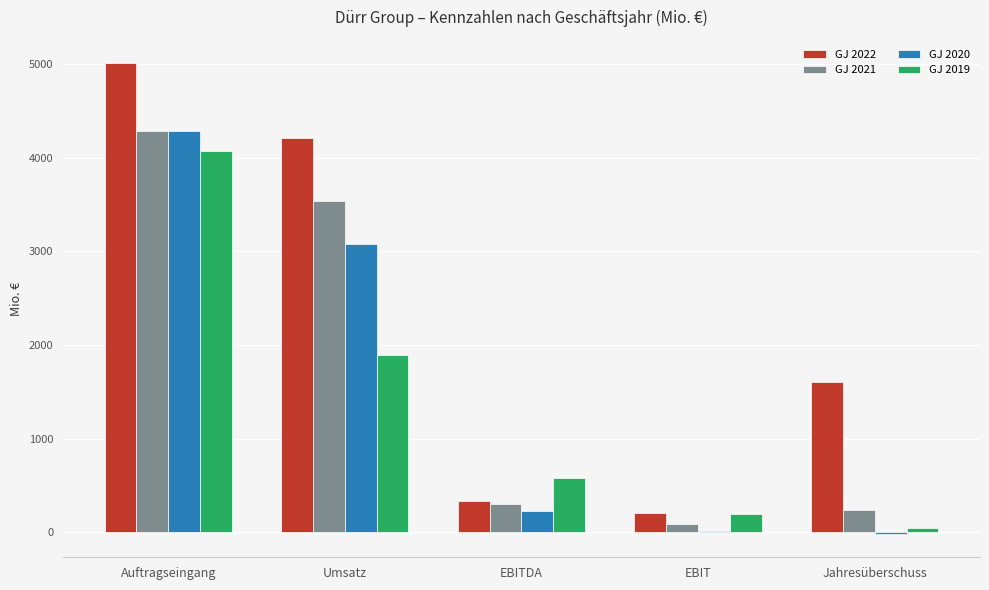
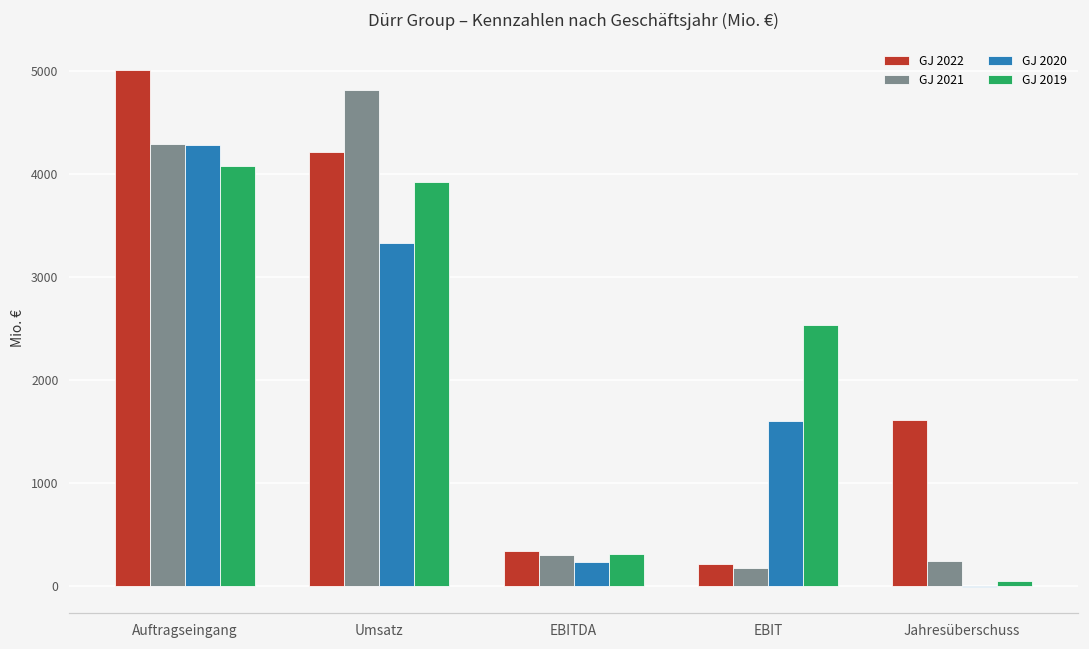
  {
    "GJ 2022": {
      "Auftragseingang": 5000,
      "Umsatz": 4200,
      "EBITDA": 300,
      "EBIT": 200,
      "Jahresüberschuss": 1600
    },
    "GJ 2021": {
      "Auftragseingang": 4300,
-     "Umsatz": 3500,
+     "Umsatz": 4800,
      "EBITDA": 300,
-     "EBIT": 100,
+     "EBIT": 200,
      "Jahresüberschuss": 200
    },
    "GJ 2020": {
      "Auftragseingang": 4300,
-     "Umsatz": 3100,
+     "Umsatz": 3300,
      "EBITDA": 200,
-     "EBIT": 0
+     "EBIT": 1600
    },
    "GJ 2019": {
      "Auftragseingang": 4100,
-     "Umsatz": 1900,
-     "EBITDA": 600,
-     "EBIT": 200,
+     "Umsatz": 3900,
+     "EBITDA": 300,
+     "EBIT": 2500,
      "Jahresüberschuss": 0
    }
  }
